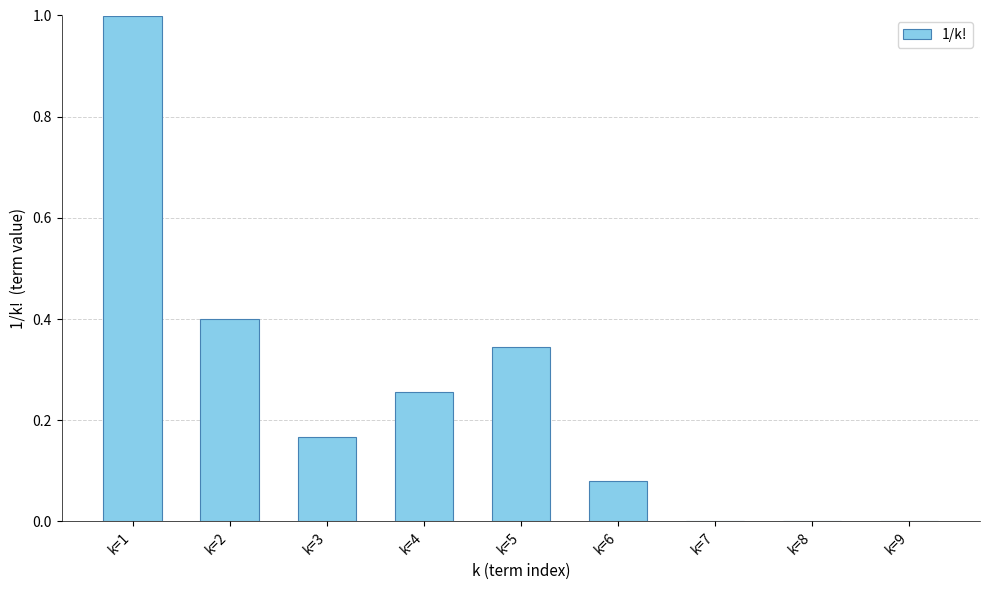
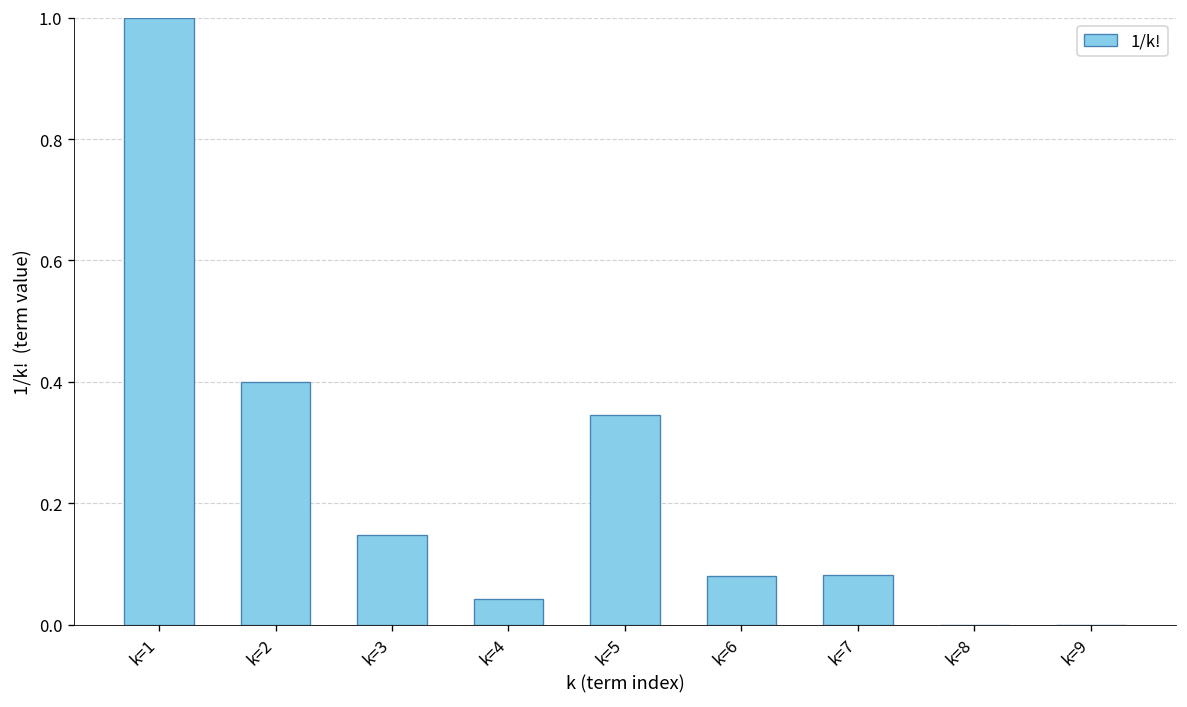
  {
    "k=1": 1.00,
    "k=2": 0.40,
-   "k=3": 0.17,
-   "k=4": 0.26,
+   "k=3": 0.15,
+   "k=4": 0.04,
    "k=5": 0.35,
    "k=6": 0.08,
-   "k=7": 0.00
+   "k=7": 0.08
  }
